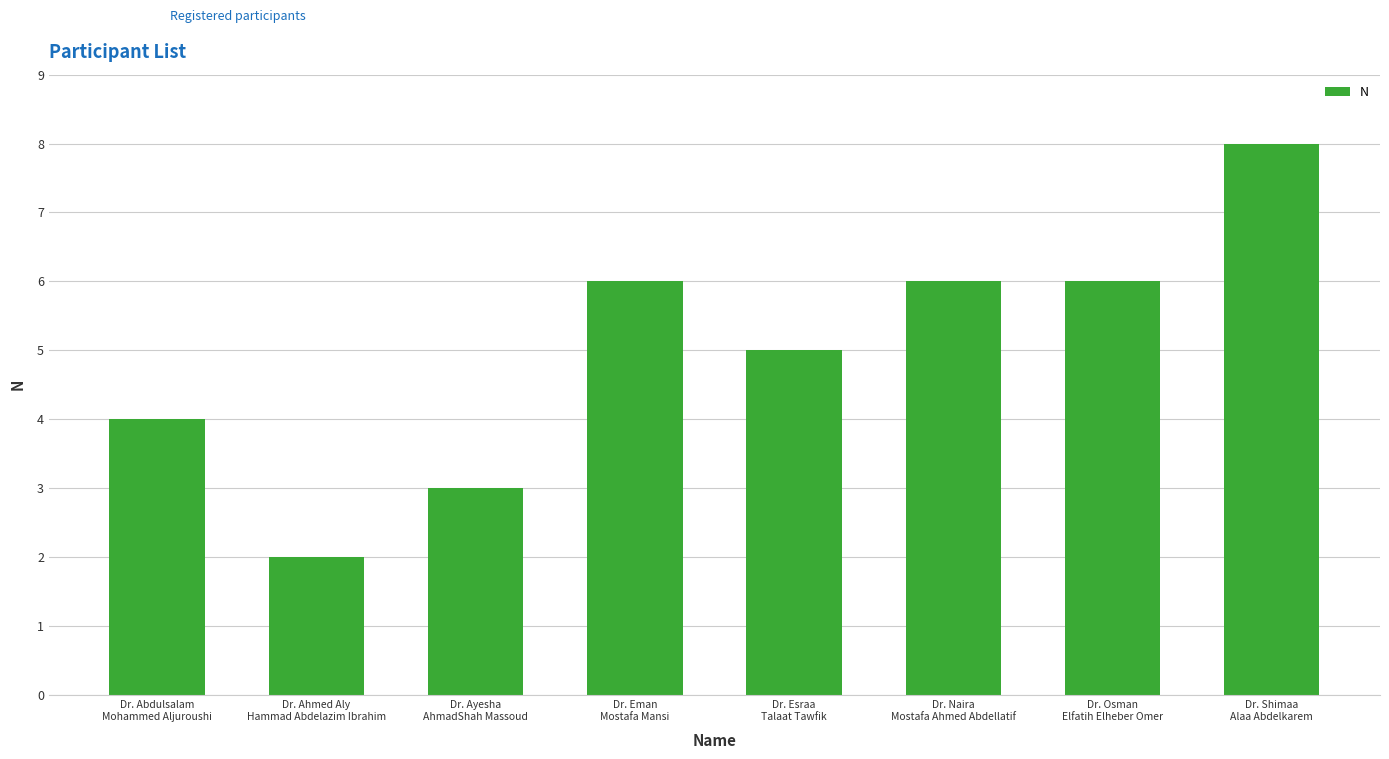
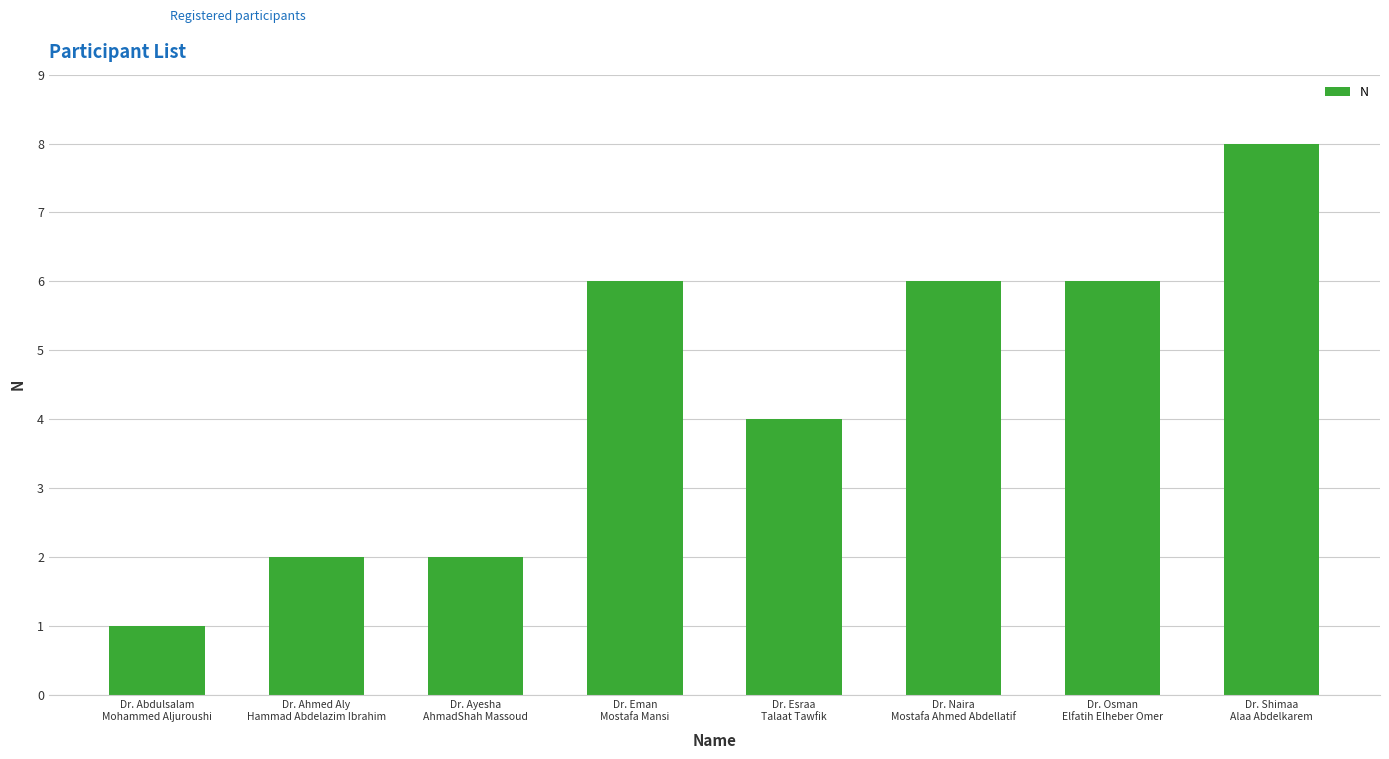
  {
-   "Dr. Abdulsalam Mohammed Aljuroushi": 4,
+   "Dr. Abdulsalam Mohammed Aljuroushi": 1,
    "Dr. Ahmed Aly Hammad Abdelazim Ibrahim": 2,
-   "Dr. Ayesha AhmadShah Massoud": 3,
+   "Dr. Ayesha AhmadShah Massoud": 2,
    "Dr. Eman Mostafa Mansi": 6,
-   "Dr. Esraa Talaat Tawfik": 5,
+   "Dr. Esraa Talaat Tawfik": 4,
    "Dr. Naira Mostafa Ahmed Abdellatif": 6,
    "Dr. Osman Elfatih Elheber Omer": 6,
    "Dr. Shimaa Alaa Abdelkarem": 8
  }
